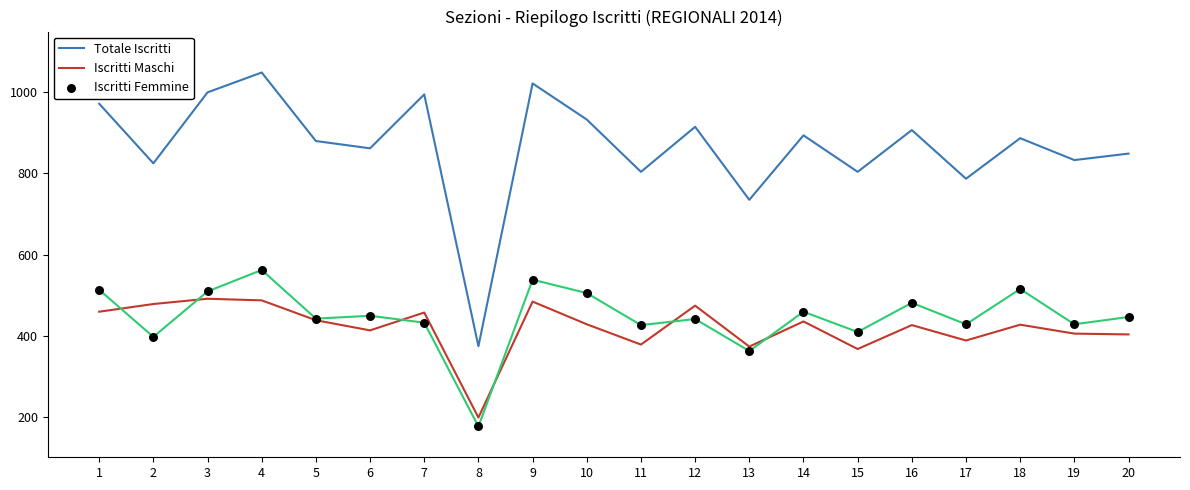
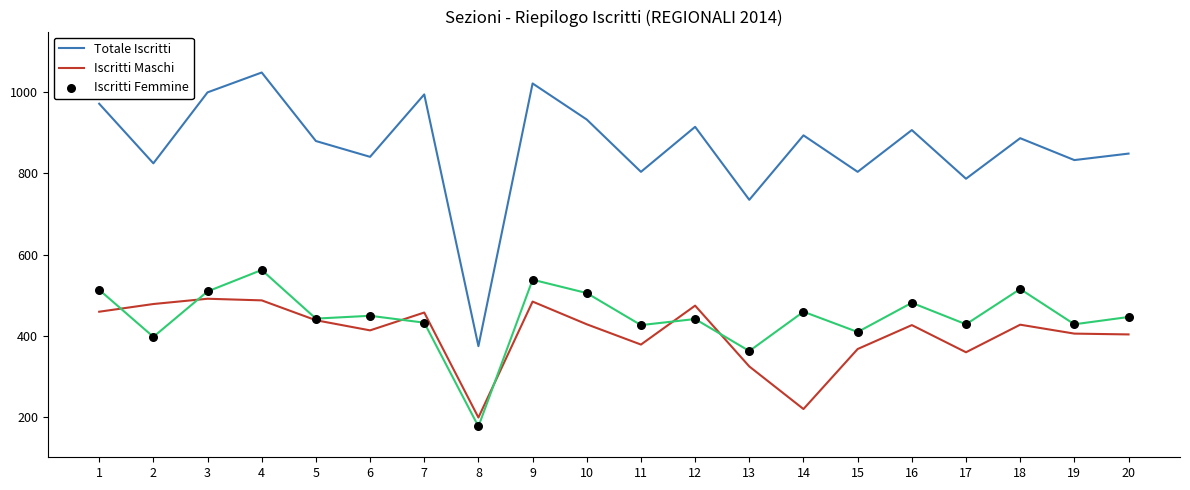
  {
    "Totale Iscritti": {
      "1": 970,
      "2": 830,
      "3": 1000,
      "4": 1050,
      "5": 880,
-     "6": 860,
+     "6": 840,
      "7": 1000,
      "8": 370,
      "9": 1020,
      "10": 930,
      "11": 800,
      "12": 920,
      "13": 740,
      "14": 890,
      "15": 800,
      "16": 910,
      "17": 790,
      "18": 890,
      "19": 830,
      "20": 850
    },
    "Iscritti Maschi": {
      "1": 460,
      "2": 480,
      "3": 490,
      "4": 490,
      "6": 410,
      "7": 460,
      "8": 200,
      "9": 480,
      "10": 430,
      "11": 380,
      "12": 470,
-     "13": 370,
-     "14": 440,
+     "13": 320,
+     "14": 220,
      "15": 370,
      "16": 430,
-     "17": 390,
+     "17": 360,
      "18": 430,
      "19": 410,
      "20": 400
    },
    "Iscritti Femmine": {
      "1": 510,
      "2": 400,
      "3": 510,
      "4": 560,
      "6": 450,
      "7": 430,
      "8": 180,
      "9": 540,
      "10": 510,
      "11": 430,
      "12": 440,
      "13": 360,
      "14": 460,
      "15": 410,
      "16": 480,
      "17": 430,
      "18": 520,
      "19": 430,
      "20": 450
    }
  }
